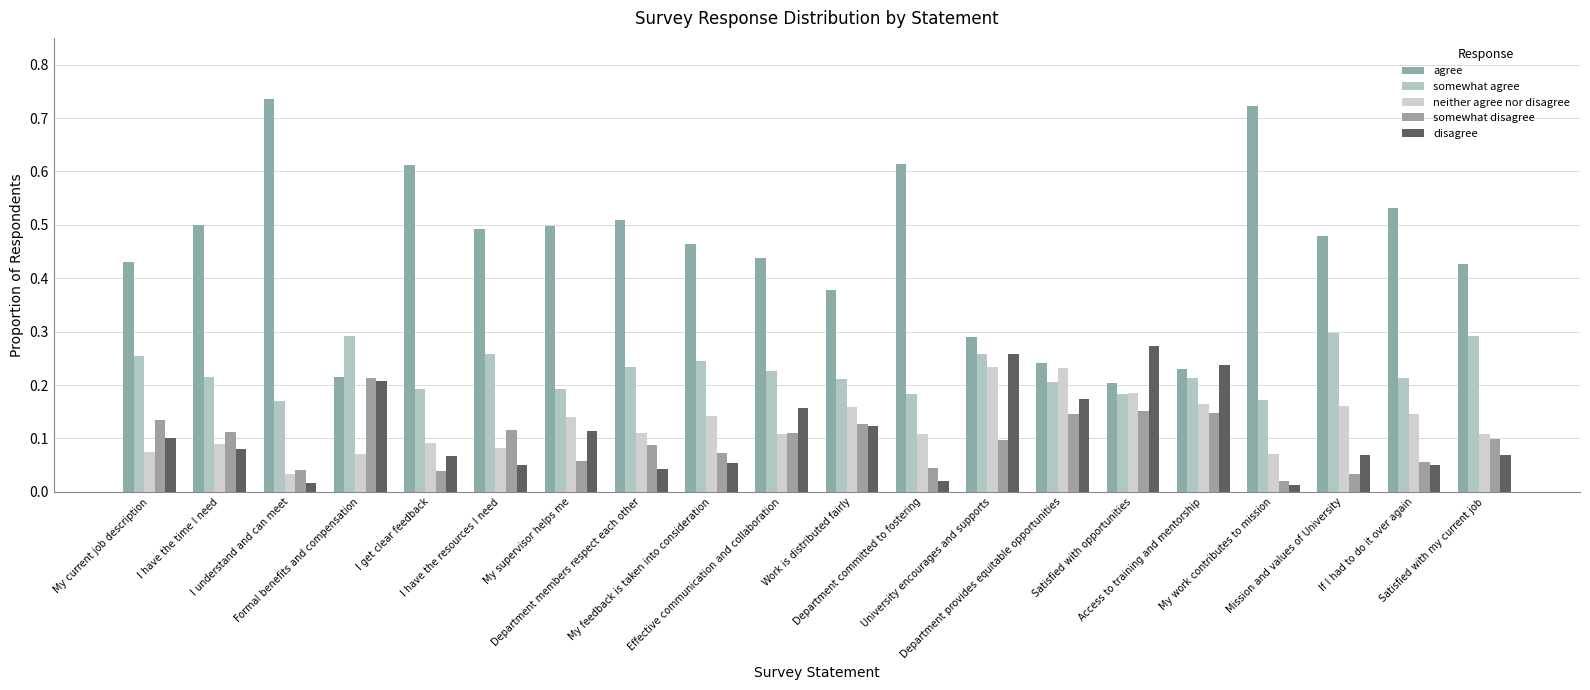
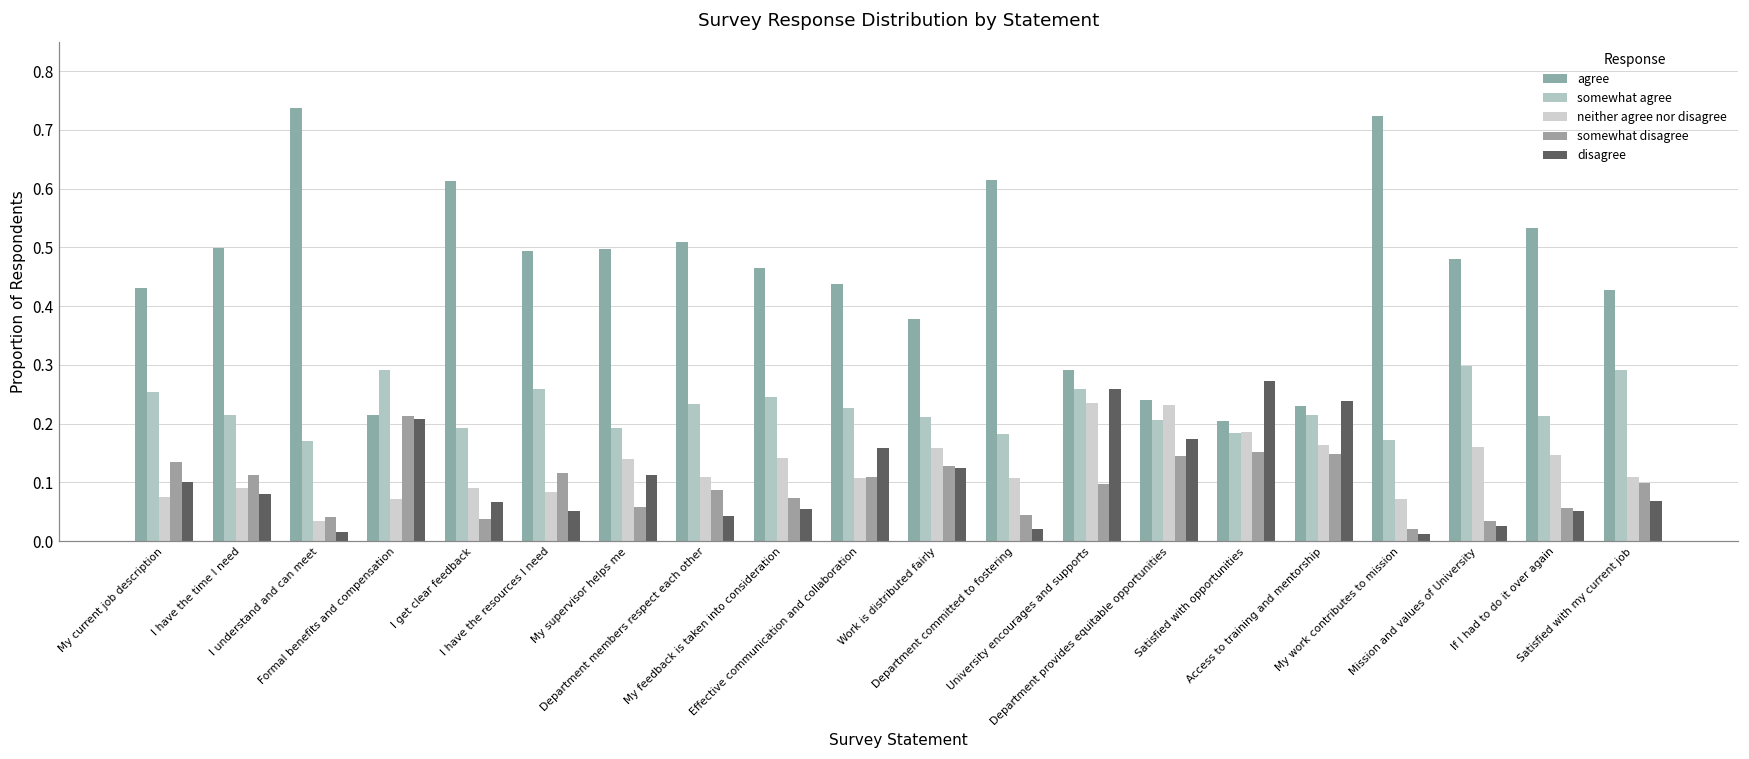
  {
    "disagree": {
      "My current job description": 0.10,
      "I have the time I need": 0.08,
      "I understand and can meet": 0.02,
      "Formal benefits and compensation": 0.21,
      "I get clear feedback": 0.07,
      "I have the resources I need": 0.05,
      "My supervisor helps me": 0.11,
      "Department members respect each other": 0.04,
      "My feedback is taken into consideration": 0.05,
      "Effective communication and collaboration": 0.16,
      "Work is distributed fairly": 0.12,
      "Department committed to fostering": 0.02,
      "University encourages and supports": 0.26,
      "Department provides equitable opportunities": 0.17,
      "Satisfied with opportunities": 0.27,
      "Access to training and mentorship": 0.24,
      "My work contributes to mission": 0.01,
-     "Mission and values of University": 0.07,
+     "Mission and values of University": 0.03,
      "If I had to do it over again": 0.05,
      "Satisfied with my current job": 0.07
    }
  }
